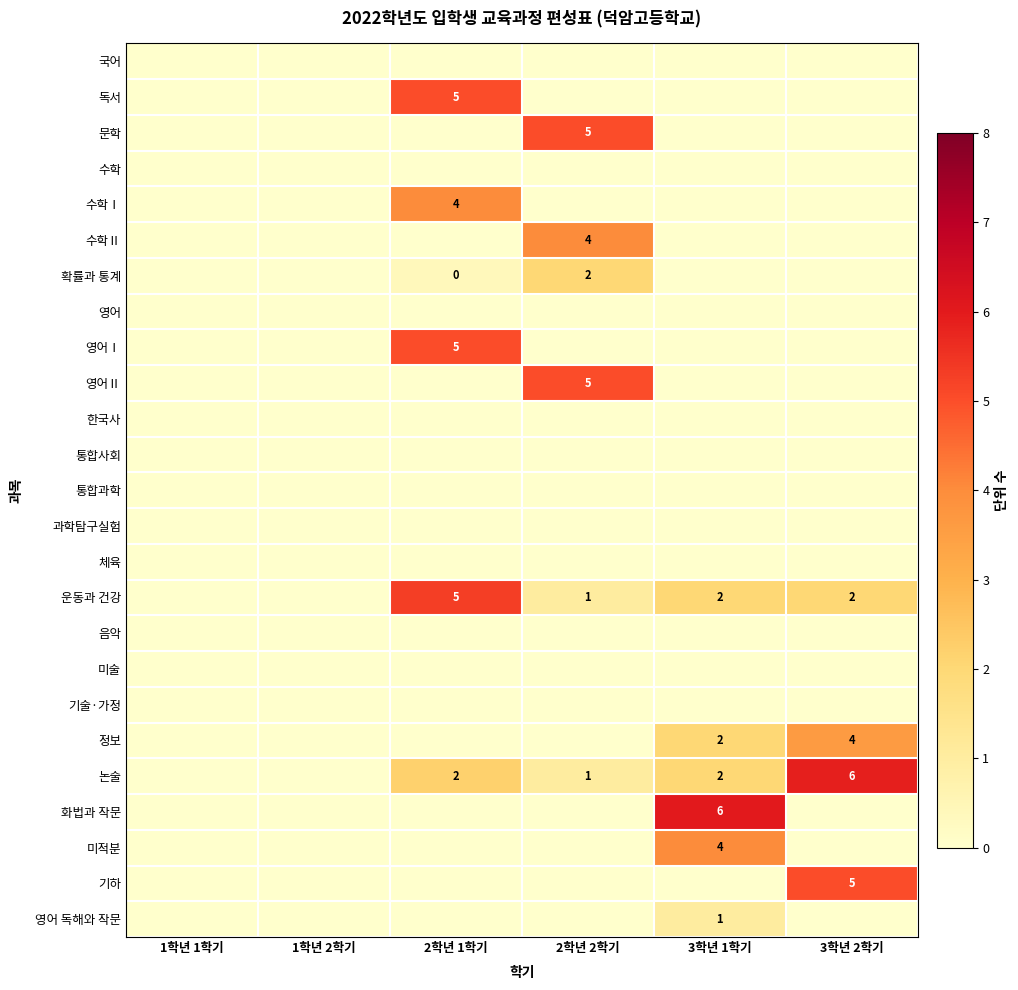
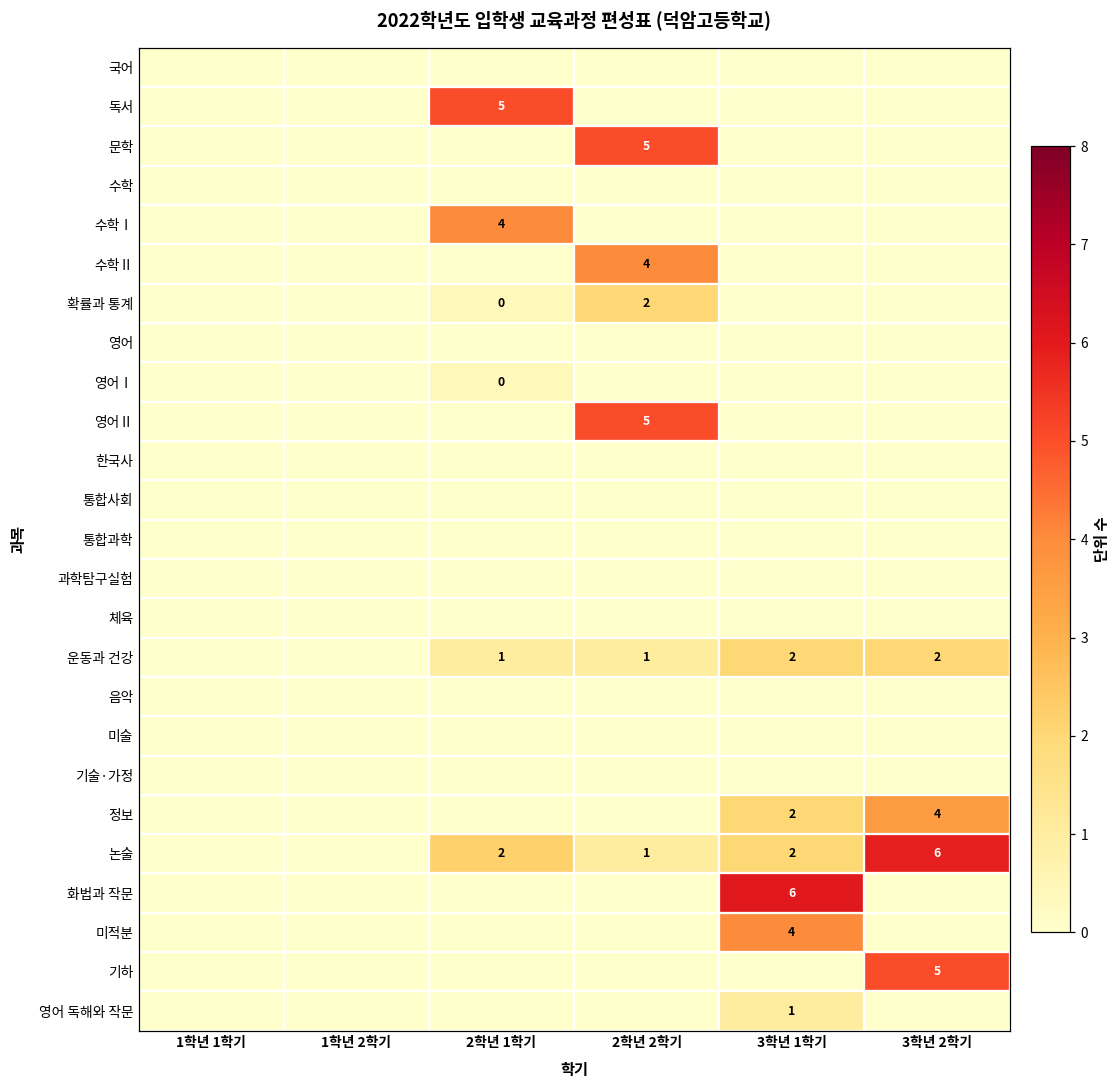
  {
    "독서": {
      "2학년 1학기": 5
    },
    "문학": {
      "2학년 2학기": 5
    },
    "수학Ⅰ": {
      "2학년 1학기": 4
    },
    "수학Ⅱ": {
      "2학년 2학기": 4
    },
    "확률과 통계": {
      "2학년 1학기": 0,
      "2학년 2학기": 2
    },
    "영어Ⅰ": {
-     "2학년 1학기": 5
+     "2학년 1학기": 0
    },
    "영어Ⅱ": {
      "2학년 2학기": 5
    },
    "운동과 건강": {
-     "2학년 1학기": 5,
+     "2학년 1학기": 1,
      "2학년 2학기": 1,
      "3학년 1학기": 2,
      "3학년 2학기": 2
    },
    "정보": {
      "3학년 1학기": 2,
      "3학년 2학기": 4
    },
    "논술": {
      "2학년 1학기": 2,
      "2학년 2학기": 1,
      "3학년 1학기": 2,
      "3학년 2학기": 6
    },
    "화법과 작문": {
      "3학년 1학기": 6
    },
    "미적분": {
      "3학년 1학기": 4
    },
    "기하": {
      "3학년 2학기": 5
    },
    "영어 독해와 작문": {
      "3학년 1학기": 1
    }
  }
